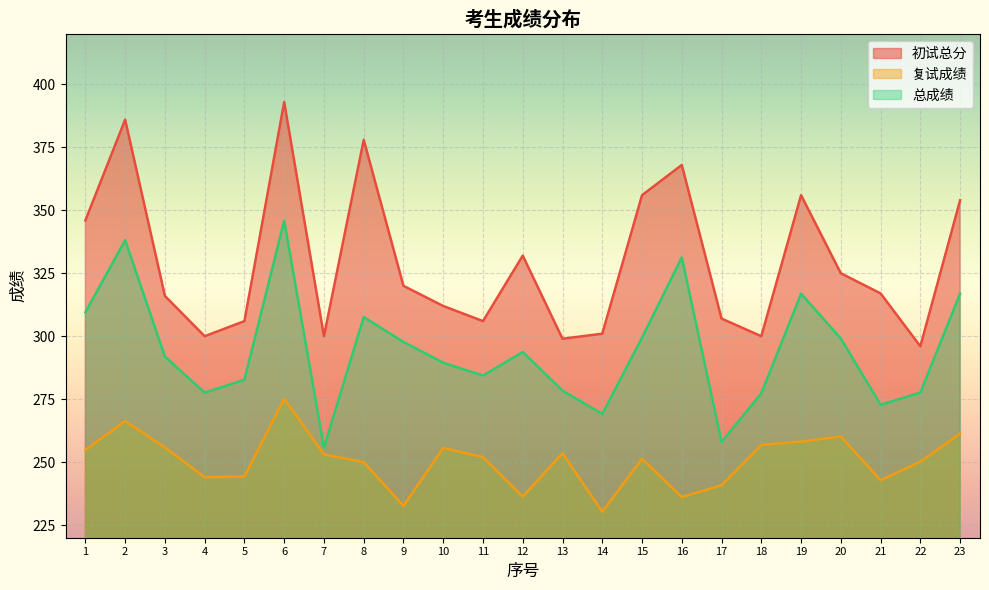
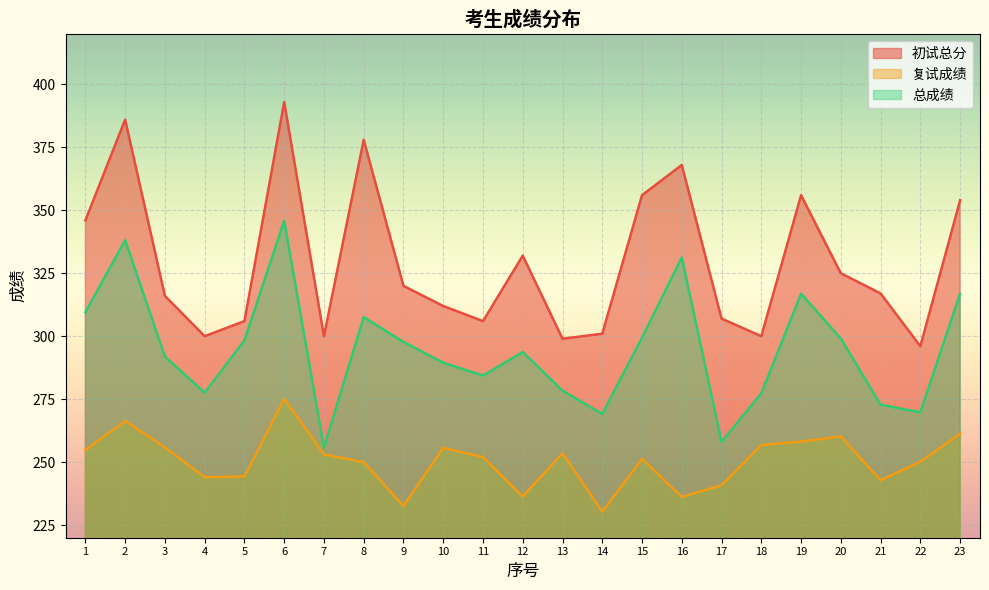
  {
    "初试总分": {
      "1": 346,
      "2": 386,
      "3": 316,
      "4": 300,
      "5": 306,
      "6": 393,
      "7": 300,
      "8": 378,
      "9": 320,
      "10": 312,
      "11": 306,
      "12": 332,
      "13": 299,
      "14": 301,
      "15": 356,
      "16": 368,
      "17": 307,
      "18": 300,
      "19": 356,
      "20": 325,
      "21": 317,
      "22": 296,
      "23": 354
    },
    "复试成绩": {
      "1": 255,
      "2": 266,
      "3": 256,
      "4": 244,
      "5": 244,
      "6": 275,
      "7": 253,
      "8": 250,
      "9": 233,
      "10": 256,
      "11": 252,
      "12": 236,
      "13": 254,
      "14": 230,
      "15": 251,
      "16": 236,
      "17": 241,
      "18": 257,
      "19": 258,
      "20": 260,
      "21": 243,
      "22": 250,
      "23": 261
    },
    "总成绩": {
      "1": 310,
      "2": 338,
      "3": 292,
      "4": 278,
-     "5": 283,
+     "5": 298,
      "6": 346,
      "7": 256,
      "8": 308,
      "9": 298,
      "10": 289,
      "11": 284,
      "12": 294,
      "13": 278,
      "14": 269,
      "15": 299,
      "16": 331,
      "17": 258,
      "18": 277,
      "19": 317,
      "20": 299,
      "21": 273,
-     "22": 278,
+     "22": 270,
      "23": 317
    }
  }
